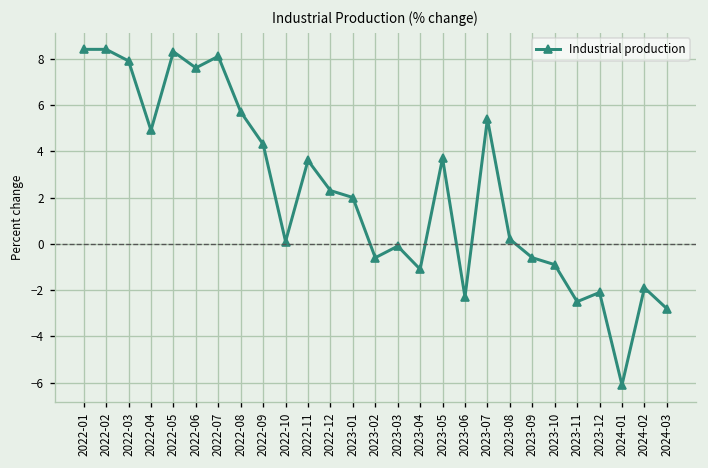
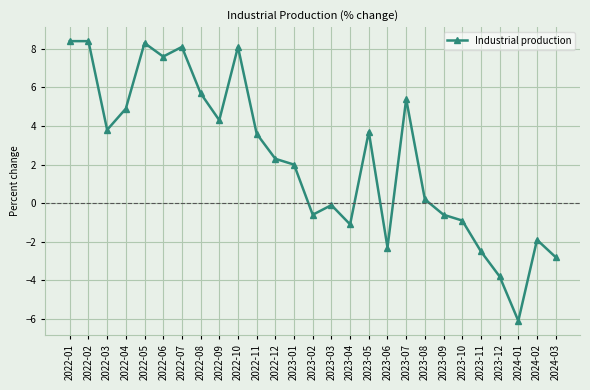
  {
    "2022-01": 8.4,
    "2022-02": 8.4,
-   "2022-03": 7.9,
+   "2022-03": 3.8,
    "2022-04": 4.9,
    "2022-05": 8.3,
    "2022-06": 7.6,
    "2022-07": 8.1,
    "2022-08": 5.7,
    "2022-09": 4.3,
-   "2022-10": 0.1,
+   "2022-10": 8.1,
    "2022-11": 3.6,
    "2022-12": 2.3,
    "2023-01": 2.0,
    "2023-02": -0.6,
    "2023-03": -0.1,
    "2023-04": -1.1,
    "2023-05": 3.7,
    "2023-06": -2.3,
    "2023-07": 5.4,
    "2023-08": 0.2,
    "2023-09": -0.6,
    "2023-10": -0.9,
    "2023-11": -2.5,
-   "2023-12": -2.1,
+   "2023-12": -3.8,
    "2024-01": -6.1,
    "2024-02": -1.9,
    "2024-03": -2.8
  }
